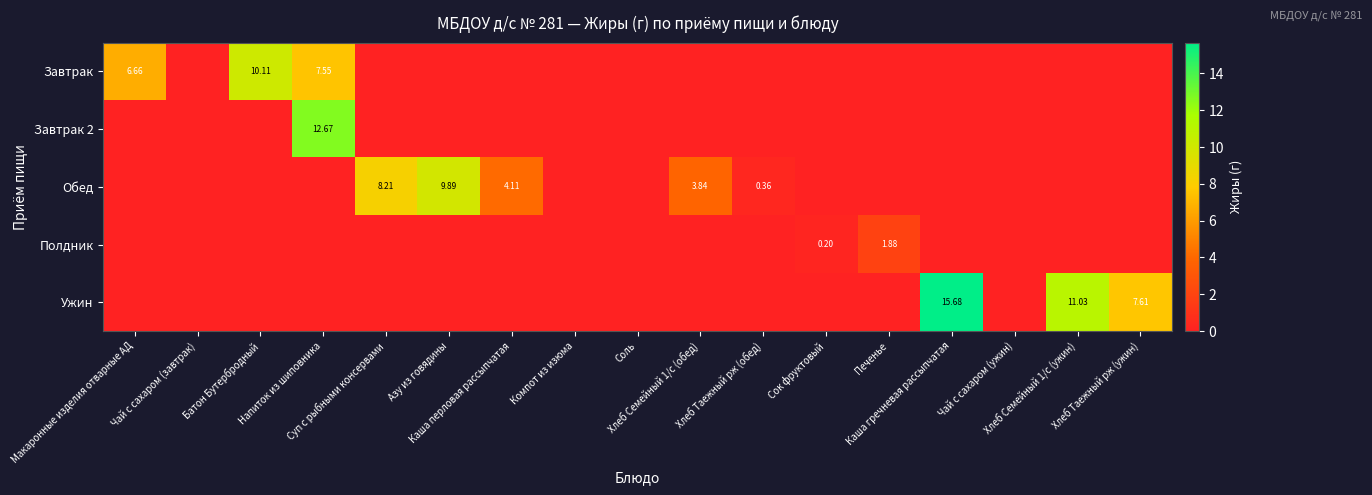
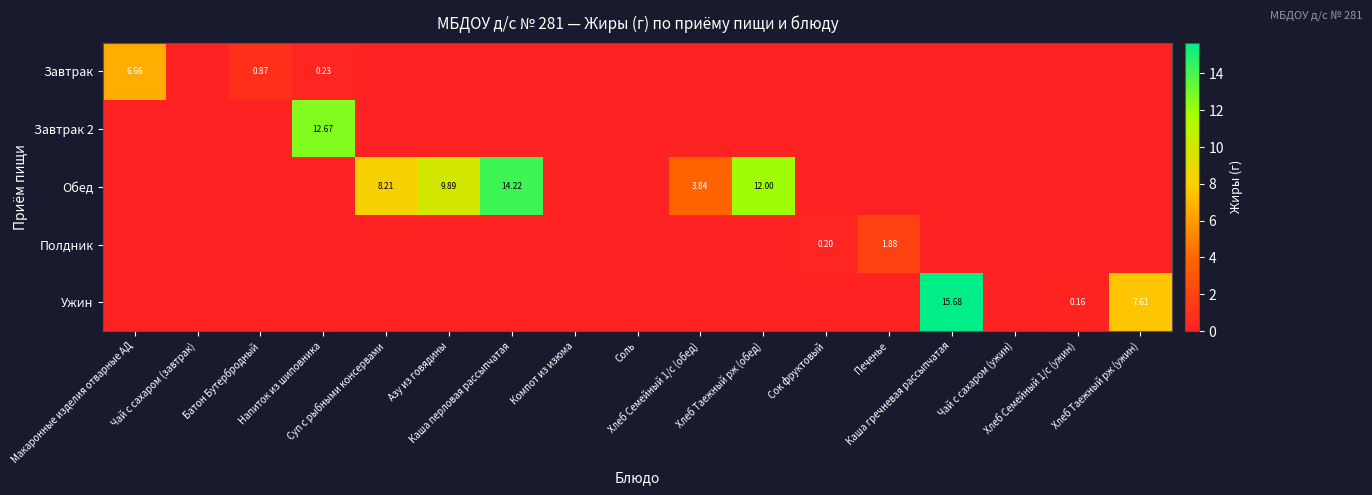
  {
    "Завтрак": {
      "Макаронные изделия отварные АД": 6.66,
-     "Батон Бутербродный": 10.11,
-     "Напиток из шиповника": 7.55
+     "Батон Бутербродный": 0.87,
+     "Напиток из шиповника": 0.23
    },
    "Завтрак 2": {
      "Напиток из шиповника": 12.67
    },
    "Обед": {
      "Суп с рыбными консервами": 8.21,
      "Азу из говядины": 9.89,
-     "Каша перловая рассыпчатая": 4.11,
+     "Каша перловая рассыпчатая": 14.22,
      "Хлеб Семейный 1/с (обед)": 3.84,
-     "Хлеб Таежный рж (обед)": 0.36
+     "Хлеб Таежный рж (обед)": 12.00
    },
    "Полдник": {
      "Сок фруктовый": 0.20,
      "Печенье": 1.88
    },
    "Ужин": {
      "Каша гречневая рассыпчатая": 15.68,
-     "Хлеб Семейный 1/с (ужин)": 11.03,
+     "Хлеб Семейный 1/с (ужин)": 0.16,
      "Хлеб Таежный рж (ужин)": 7.61
    }
  }
